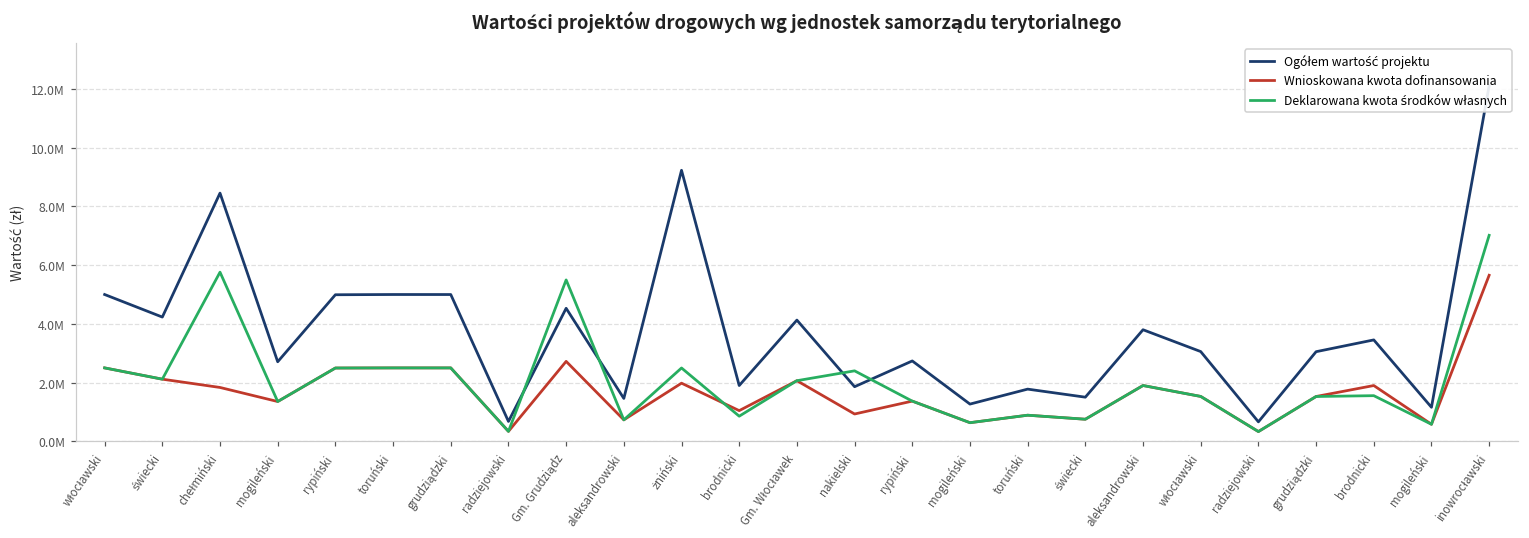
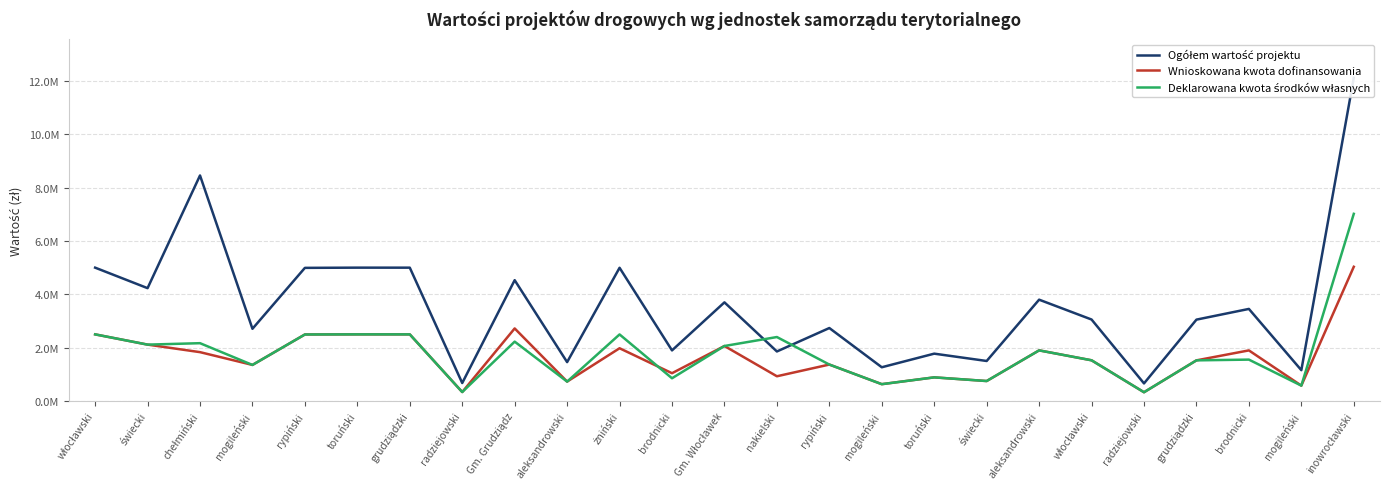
  {
    "Ogółem wartość projektu": {
      "chełmiński": 8500000,
      "Gm. Grudziądz": 4500000,
-     "żniński": 9200000,
-     "Gm. Włocławek": 4100000,
+     "żniński": 5000000,
+     "Gm. Włocławek": 3700000,
      "nakielski": 1900000
    },
    "Wnioskowana kwota dofinansowania": {
      "chełmiński": 1800000,
      "Gm. Grudziądz": 2700000,
      "żniński": 2000000,
      "nakielski": 900000,
-     "inowrocławski": 5700000
+     "inowrocławski": 5000000
    },
    "Deklarowana kwota środków własnych": {
-     "chełmiński": 5800000,
-     "Gm. Grudziądz": 5500000,
+     "chełmiński": 2200000,
+     "Gm. Grudziądz": 2200000,
      "żniński": 2500000,
      "nakielski": 2400000,
      "inowrocławski": 7000000
    }
  }
